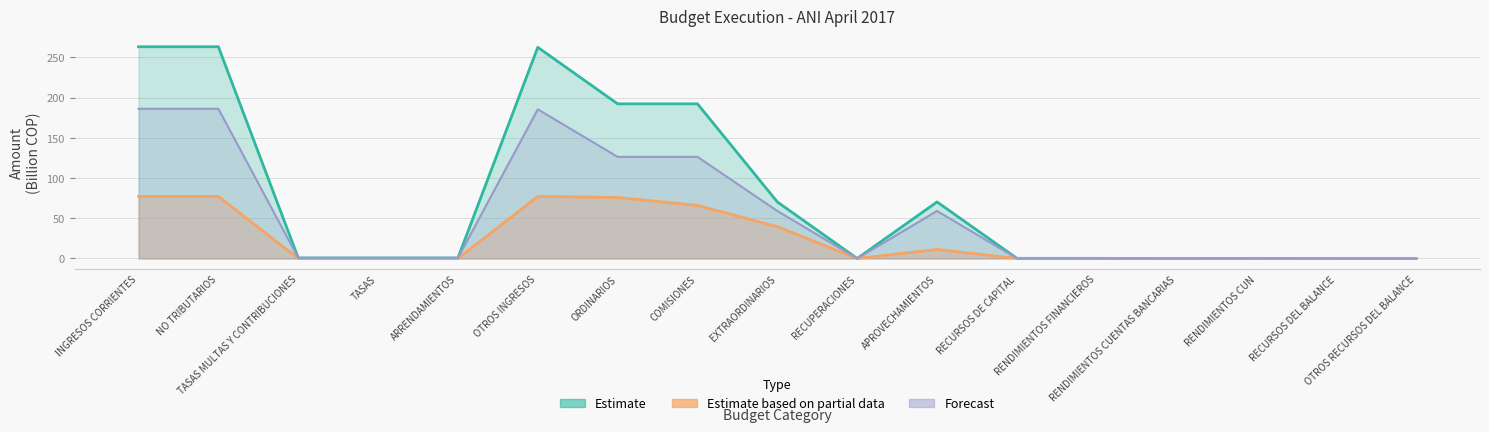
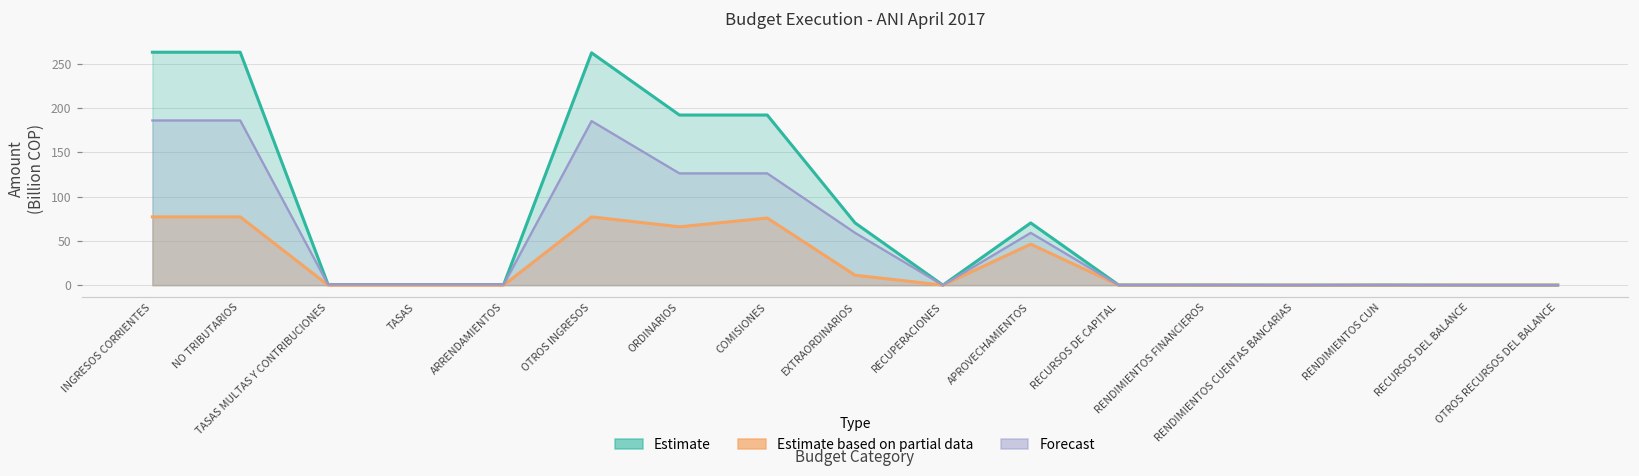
  {
    "Estimate based on partial data": {
      "INGRESOS CORRIENTES": 80,
      "NO TRIBUTARIOS": 80,
      "OTROS INGRESOS": 80,
-     "ORDINARIOS": 80,
-     "COMISIONES": 70,
-     "EXTRAORDINARIOS": 40,
-     "APROVECHAMIENTOS": 10
+     "ORDINARIOS": 70,
+     "COMISIONES": 80,
+     "EXTRAORDINARIOS": 10,
+     "APROVECHAMIENTOS": 50
    }
  }
